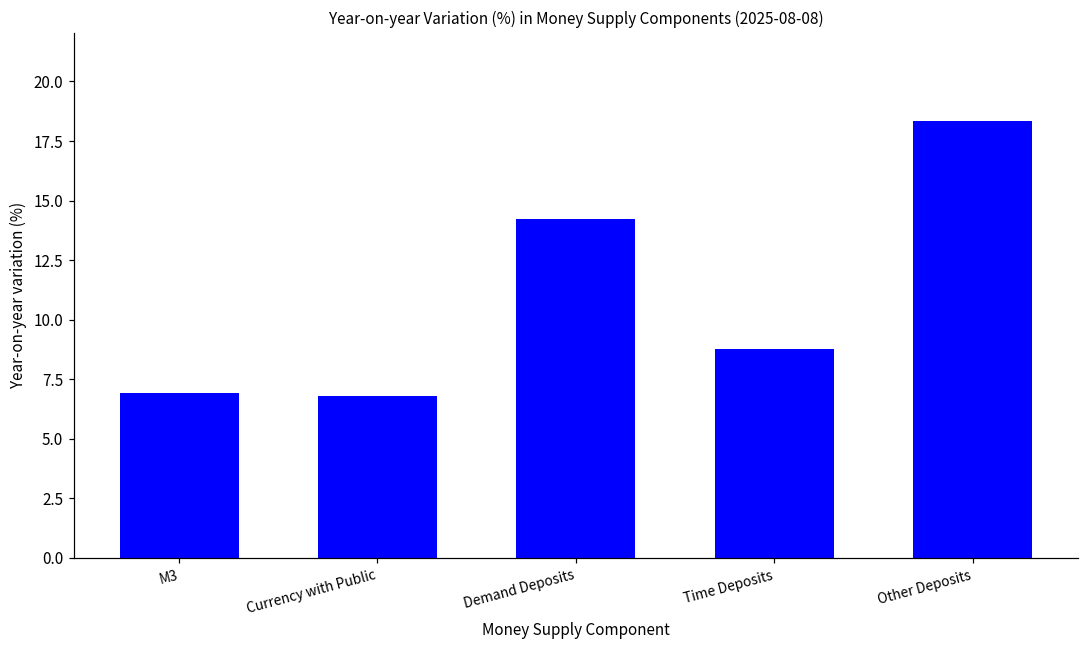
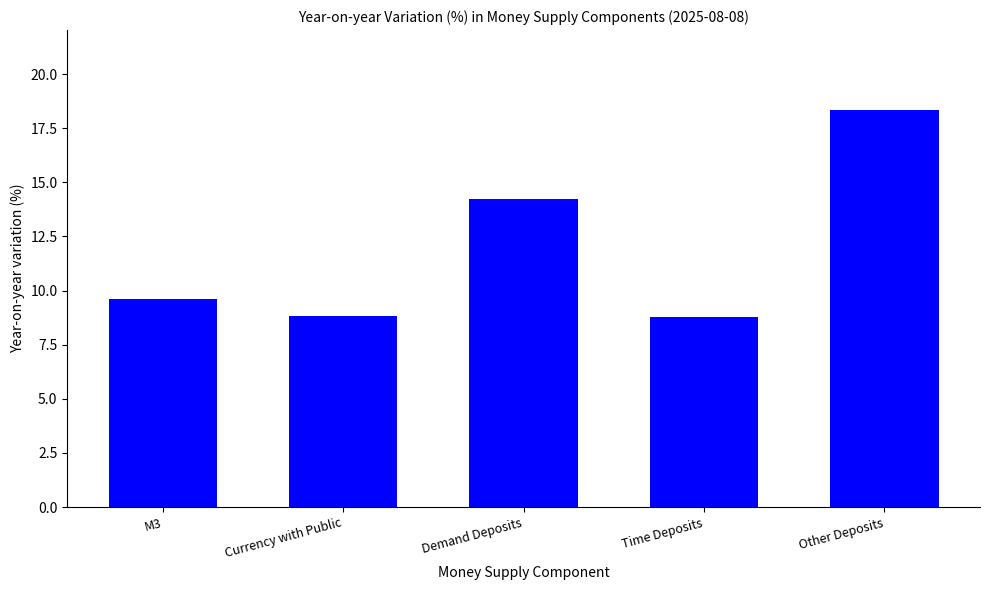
  {
-   "M3": 6.9,
-   "Currency with Public": 6.8,
+   "M3": 9.6,
+   "Currency with Public": 8.8,
    "Demand Deposits": 14.2,
    "Time Deposits": 8.8,
    "Other Deposits": 18.4
  }
